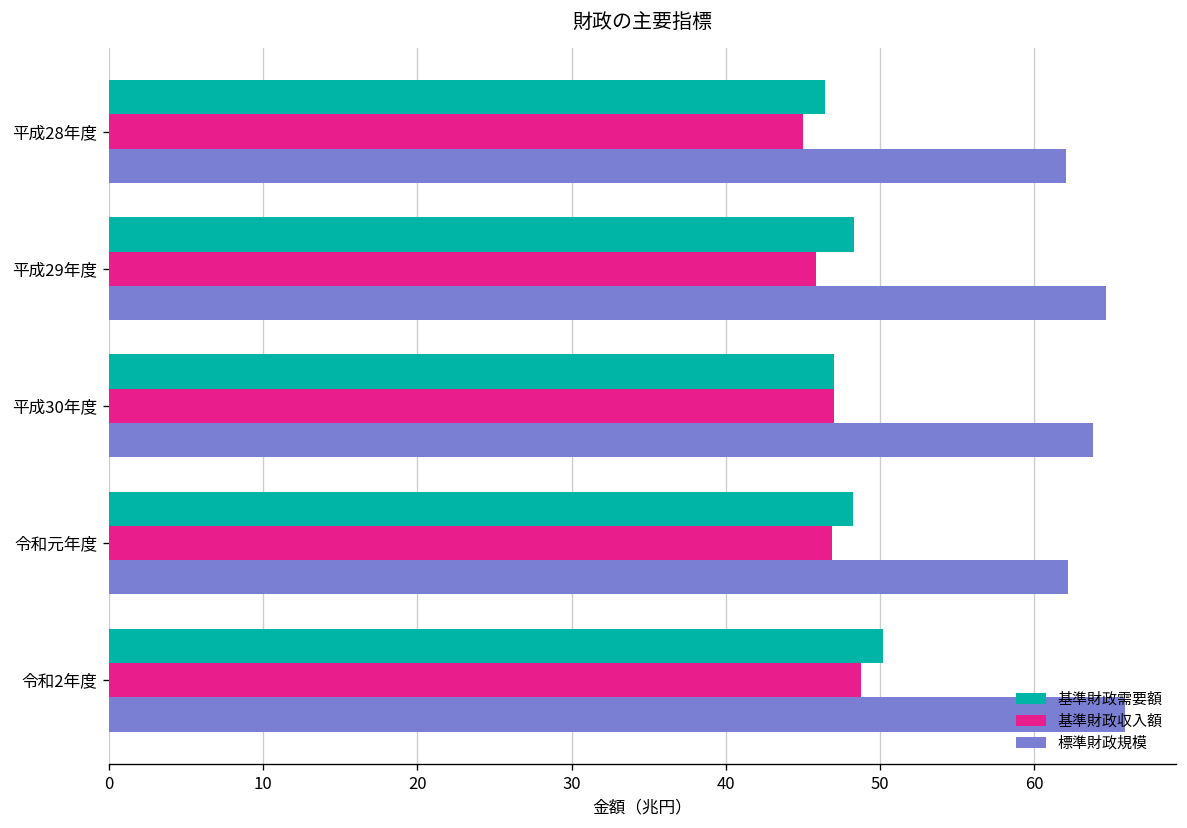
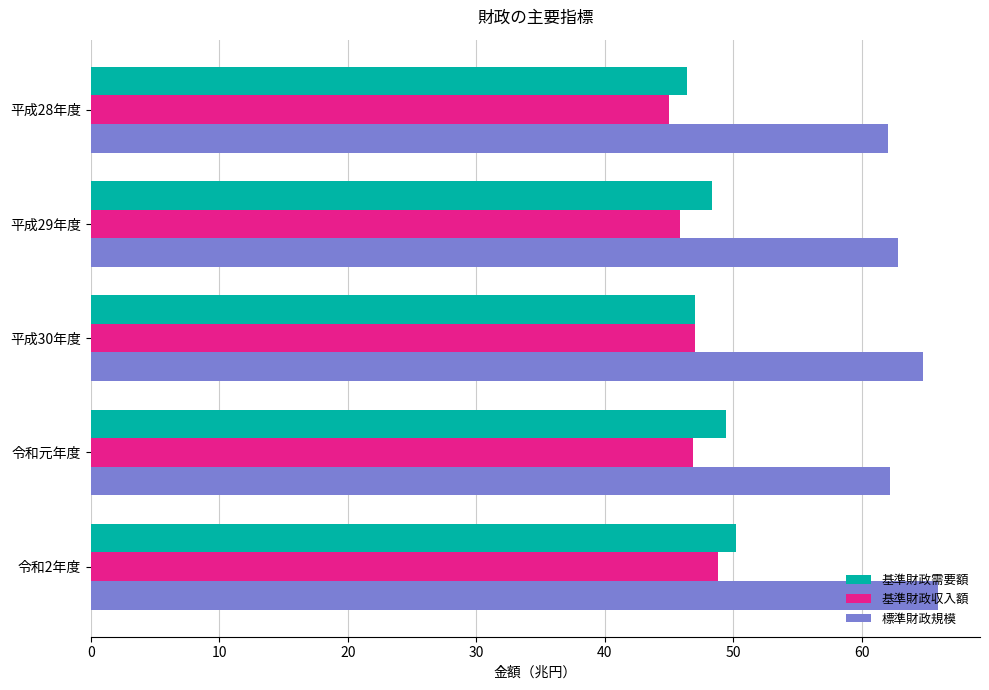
  {
    "基準財政需要額": {
      "平成28年度": 46.4,
      "平成29年度": 48.3,
      "平成30年度": 47.0,
-     "令和元年度": 48.3,
+     "令和元年度": 49.4,
      "令和2年度": 50.2
    },
    "基準財政収入額": {
      "平成28年度": 45.0,
      "平成29年度": 45.9,
      "平成30年度": 47.0,
      "令和元年度": 46.8,
      "令和2年度": 48.8
    },
    "標準財政規模": {
      "平成28年度": 62.0,
-     "平成29年度": 64.6,
-     "平成30年度": 63.8,
+     "平成29年度": 62.8,
+     "平成30年度": 64.7,
      "令和元年度": 62.2,
      "令和2年度": 65.9
    }
  }
